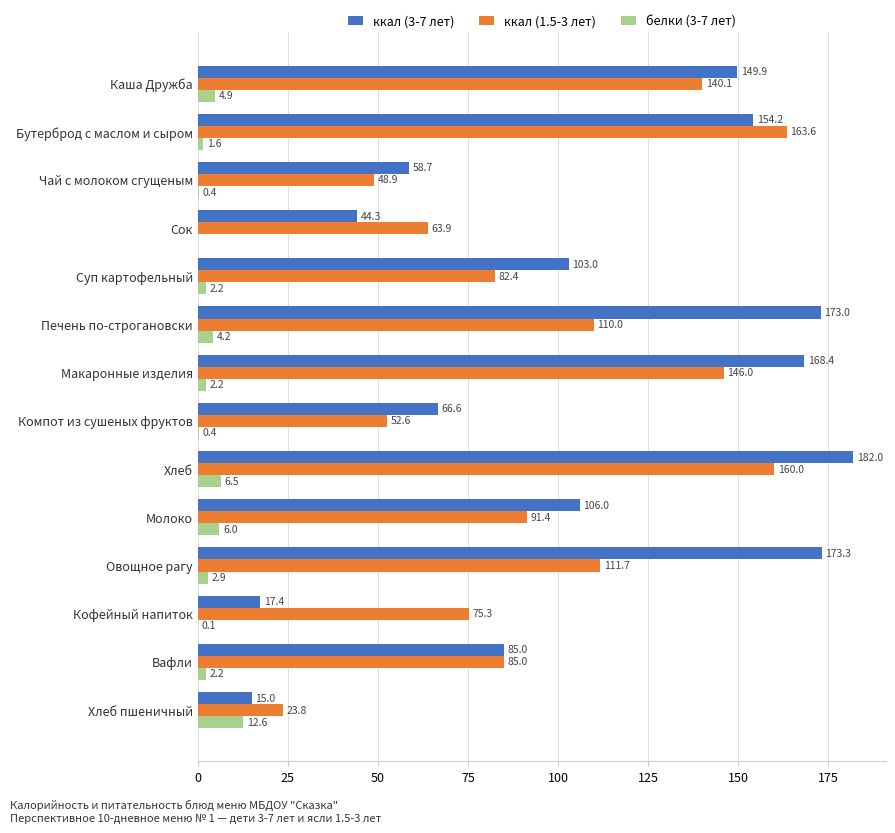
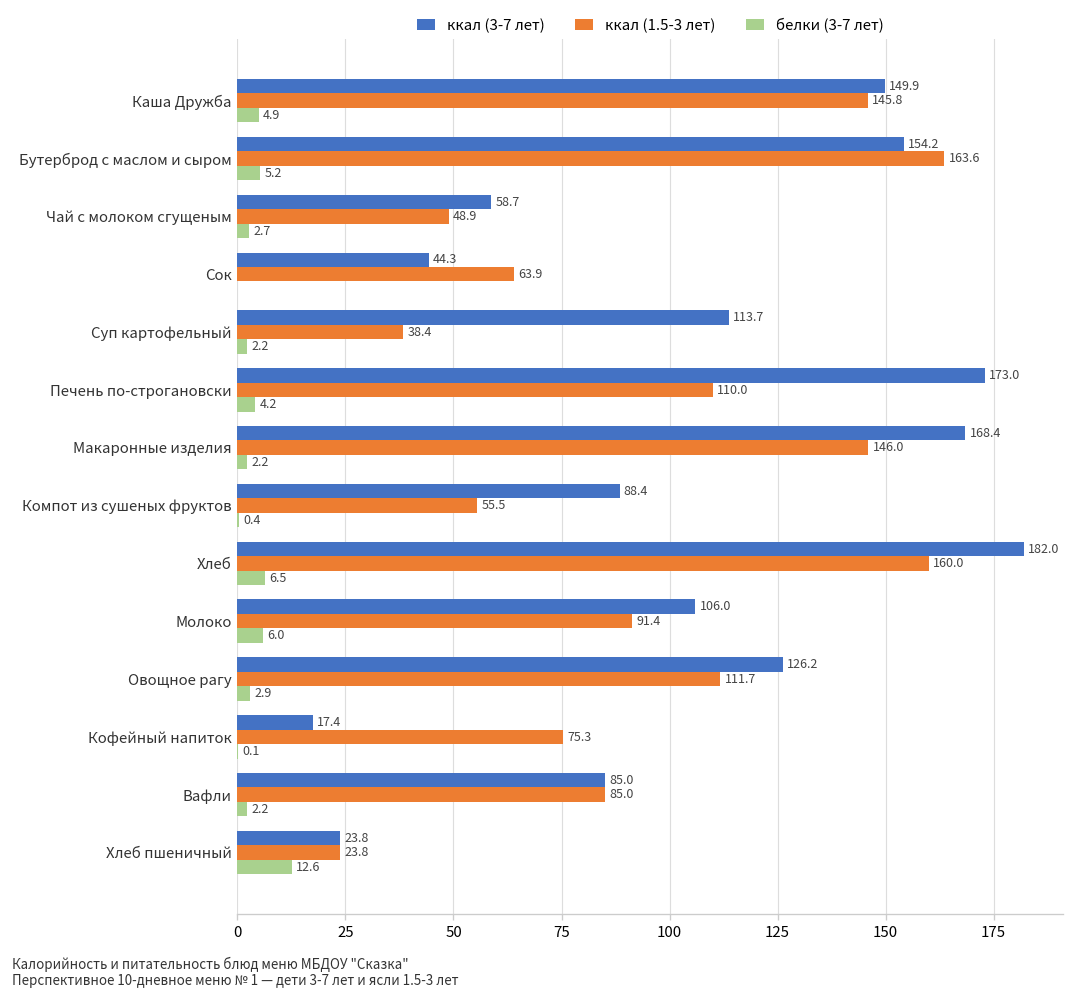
  {
    "ккал (3-7 лет)": {
      "Каша Дружба": 149.9,
      "Бутерброд с маслом и сыром": 154.2,
      "Чай с молоком сгущеным": 58.7,
      "Сок": 44.3,
-     "Суп картофельный": 103.0,
+     "Суп картофельный": 113.7,
      "Печень по-строгановски": 173.0,
      "Макаронные изделия": 168.4,
-     "Компот из сушеных фруктов": 66.6,
+     "Компот из сушеных фруктов": 88.4,
      "Хлеб": 182.0,
      "Молоко": 106.0,
-     "Овощное рагу": 173.3,
+     "Овощное рагу": 126.2,
      "Кофейный напиток": 17.4,
      "Вафли": 85.0,
-     "Хлеб пшеничный": 15.0
+     "Хлеб пшеничный": 23.8
    },
    "ккал (1.5-3 лет)": {
-     "Каша Дружба": 140.1,
+     "Каша Дружба": 145.8,
      "Бутерброд с маслом и сыром": 163.6,
      "Чай с молоком сгущеным": 48.9,
      "Сок": 63.9,
-     "Суп картофельный": 82.4,
+     "Суп картофельный": 38.4,
      "Печень по-строгановски": 110.0,
      "Макаронные изделия": 146.0,
-     "Компот из сушеных фруктов": 52.6,
+     "Компот из сушеных фруктов": 55.5,
      "Хлеб": 160.0,
      "Молоко": 91.4,
      "Овощное рагу": 111.7,
      "Кофейный напиток": 75.3,
      "Вафли": 85.0,
      "Хлеб пшеничный": 23.8
    },
    "белки (3-7 лет)": {
      "Каша Дружба": 4.9,
-     "Бутерброд с маслом и сыром": 1.6,
-     "Чай с молоком сгущеным": 0.4,
+     "Бутерброд с маслом и сыром": 5.2,
+     "Чай с молоком сгущеным": 2.7,
      "Суп картофельный": 2.2,
      "Печень по-строгановски": 4.2,
      "Макаронные изделия": 2.2,
      "Компот из сушеных фруктов": 0.4,
      "Хлеб": 6.5,
      "Молоко": 6.0,
      "Овощное рагу": 2.9,
      "Кофейный напиток": 0.1,
      "Вафли": 2.2,
      "Хлеб пшеничный": 12.6
    }
  }
